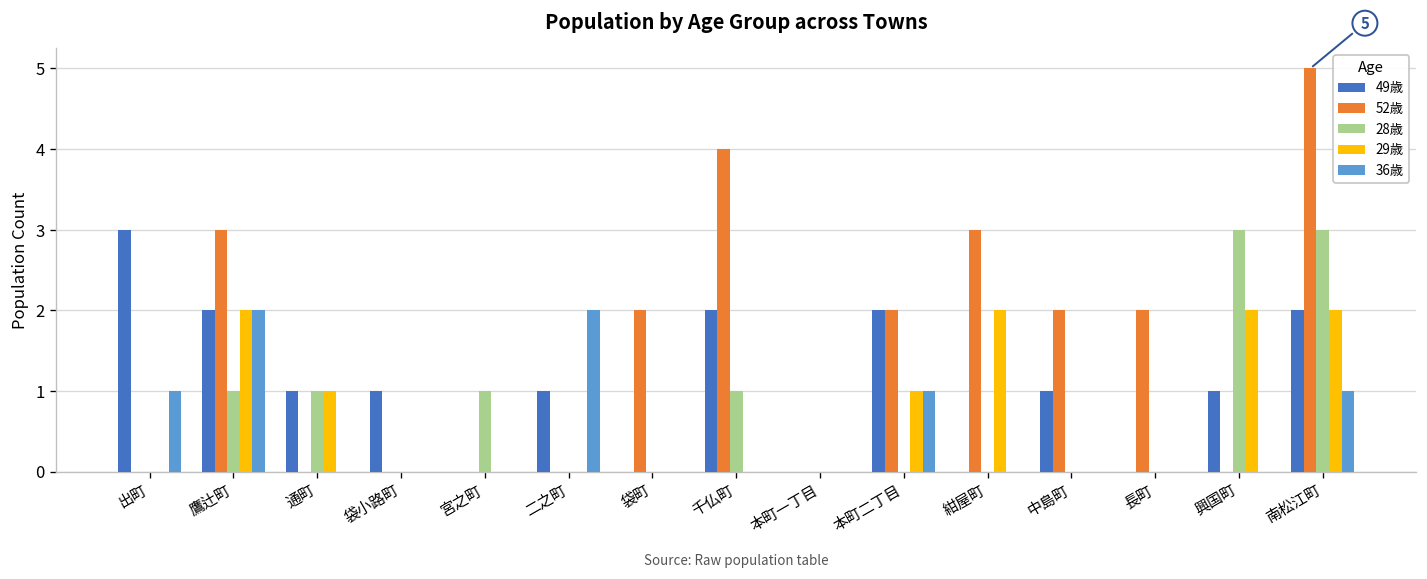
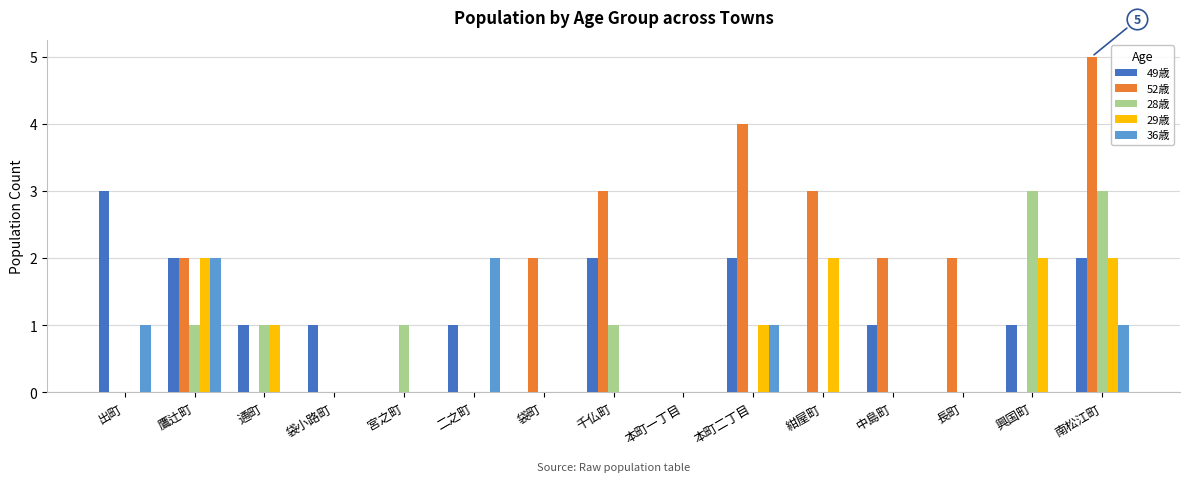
  {
    "52歳": {
      "出町": 0,
-     "鷹辻町": 3,
+     "鷹辻町": 2,
      "通町": 0,
      "袋小路町": 0,
      "宮之町": 0,
      "二之町": 0,
      "袋町": 2,
-     "千仏町": 4,
+     "千仏町": 3,
      "本町一丁目": 0,
-     "本町二丁目": 2,
+     "本町二丁目": 4,
      "紺屋町": 3,
      "中島町": 2,
      "長町": 2,
      "興国町": 0
    },
    "28歳": {
      "出町": 0,
      "鷹辻町": 1,
      "通町": 1,
      "袋小路町": 0,
      "宮之町": 1,
      "二之町": 0,
      "袋町": 0,
      "千仏町": 1,
      "本町一丁目": 0,
      "本町二丁目": 0,
      "紺屋町": 0,
      "中島町": 0,
      "長町": 0,
      "興国町": 3,
      "南松江町": 3
    },
    "29歳": {
      "出町": 0,
      "鷹辻町": 2,
      "通町": 1,
      "袋小路町": 0,
      "宮之町": 0,
      "二之町": 0,
      "袋町": 0,
      "千仏町": 0,
      "本町一丁目": 0,
      "本町二丁目": 1,
      "紺屋町": 2,
      "中島町": 0,
      "長町": 0,
      "興国町": 2,
      "南松江町": 2
    }
  }
